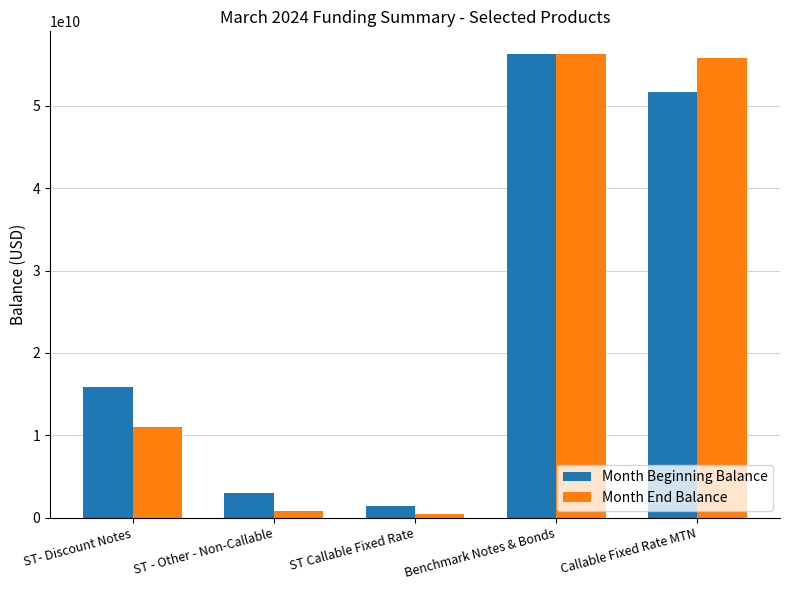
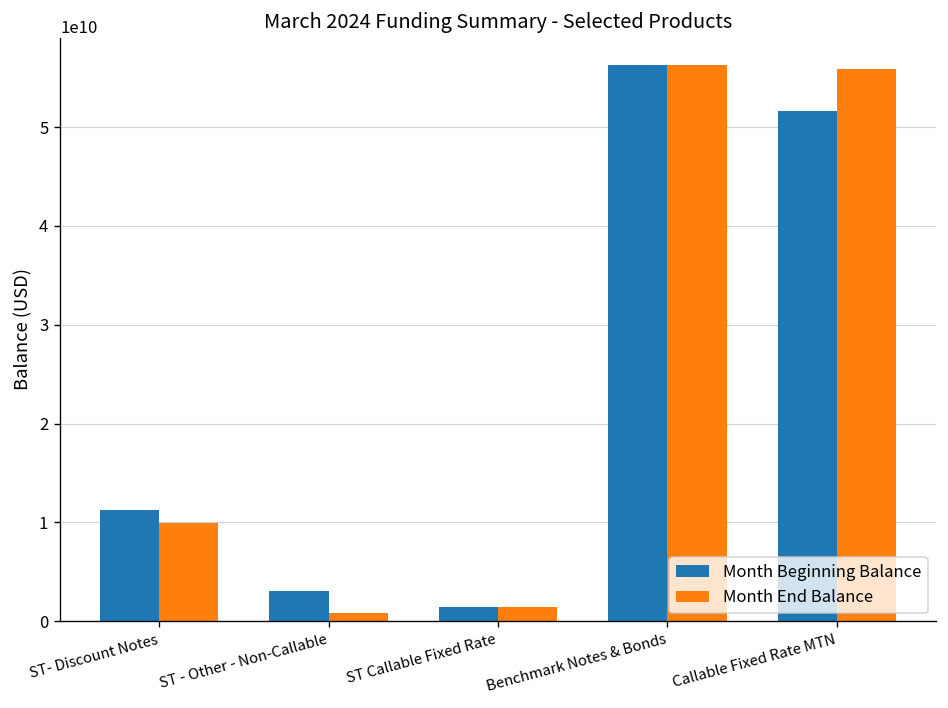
  {
    "Month Beginning Balance": {
-     "ST- Discount Notes": 16000000000,
+     "ST- Discount Notes": 11000000000,
      "ST - Other - Non-Callable": 3000000000,
      "ST Callable Fixed Rate": 1000000000,
      "Benchmark Notes & Bonds": 56000000000,
      "Callable Fixed Rate MTN": 52000000000
    },
    "Month End Balance": {
-     "ST- Discount Notes": 11000000000,
+     "ST- Discount Notes": 10000000000,
      "ST - Other - Non-Callable": 1000000000,
-     "ST Callable Fixed Rate": 500000000,
+     "ST Callable Fixed Rate": 1500000000,
      "Benchmark Notes & Bonds": 56000000000,
      "Callable Fixed Rate MTN": 56000000000
    }
  }
